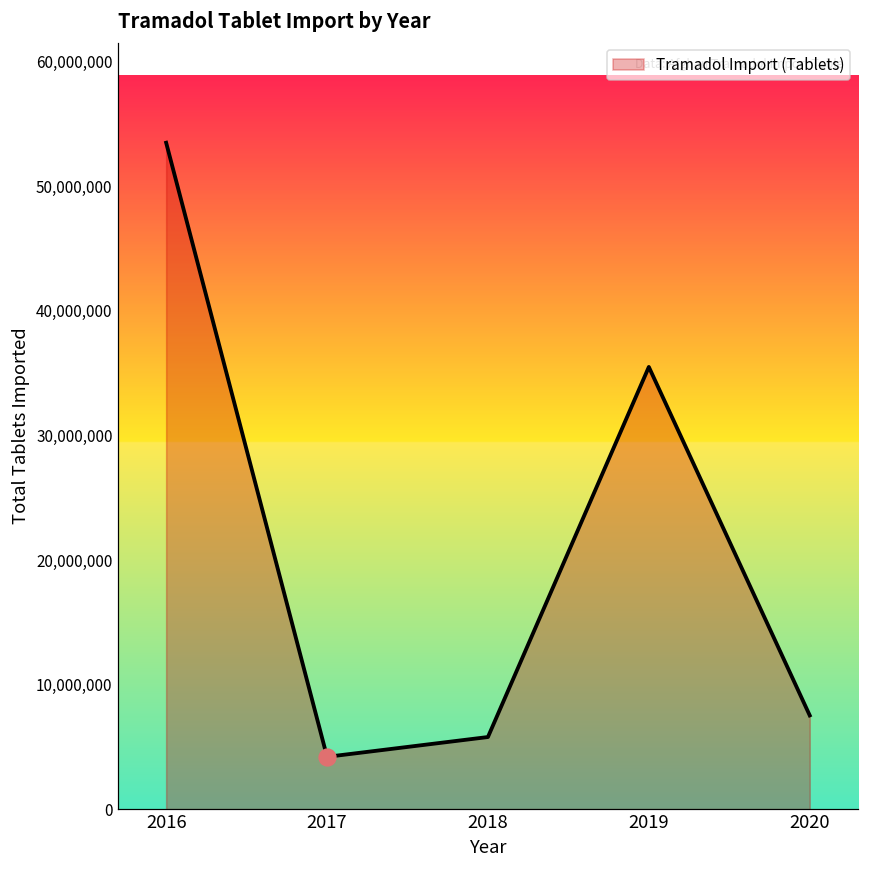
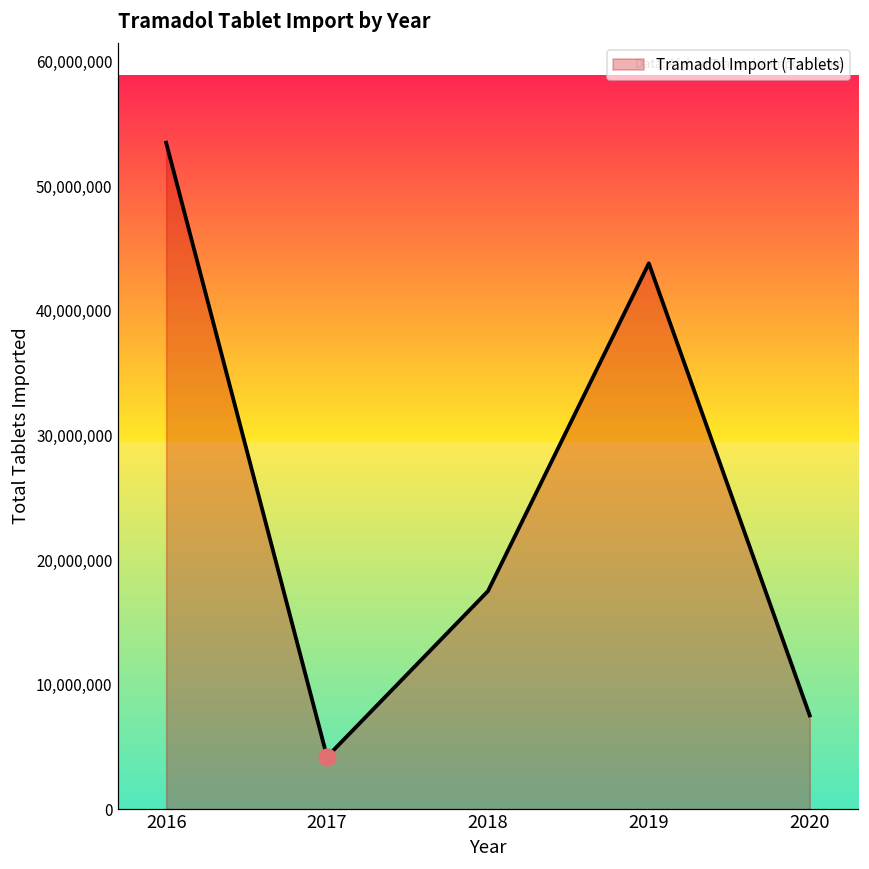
  {
    "Tramadol Import (Tablets)": {
      "2016": "53,500,000",
-     "2018": "5,800,000",
-     "2019": "35,500,000",
+     "2018": "17,500,000",
+     "2019": "43,800,000",
      "2020": "7,500,000"
    }
  }
